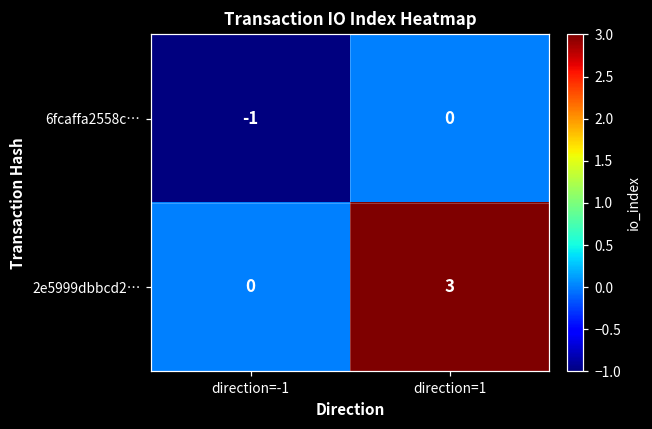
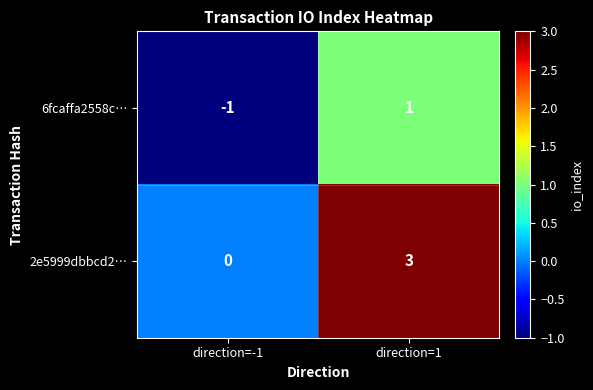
  {
    "6fcaffa2558c…": {
      "direction=-1": -1,
-     "direction=1": 0
+     "direction=1": 1
    },
    "2e5999dbbcd2…": {
      "direction=-1": 0,
      "direction=1": 3
    }
  }
